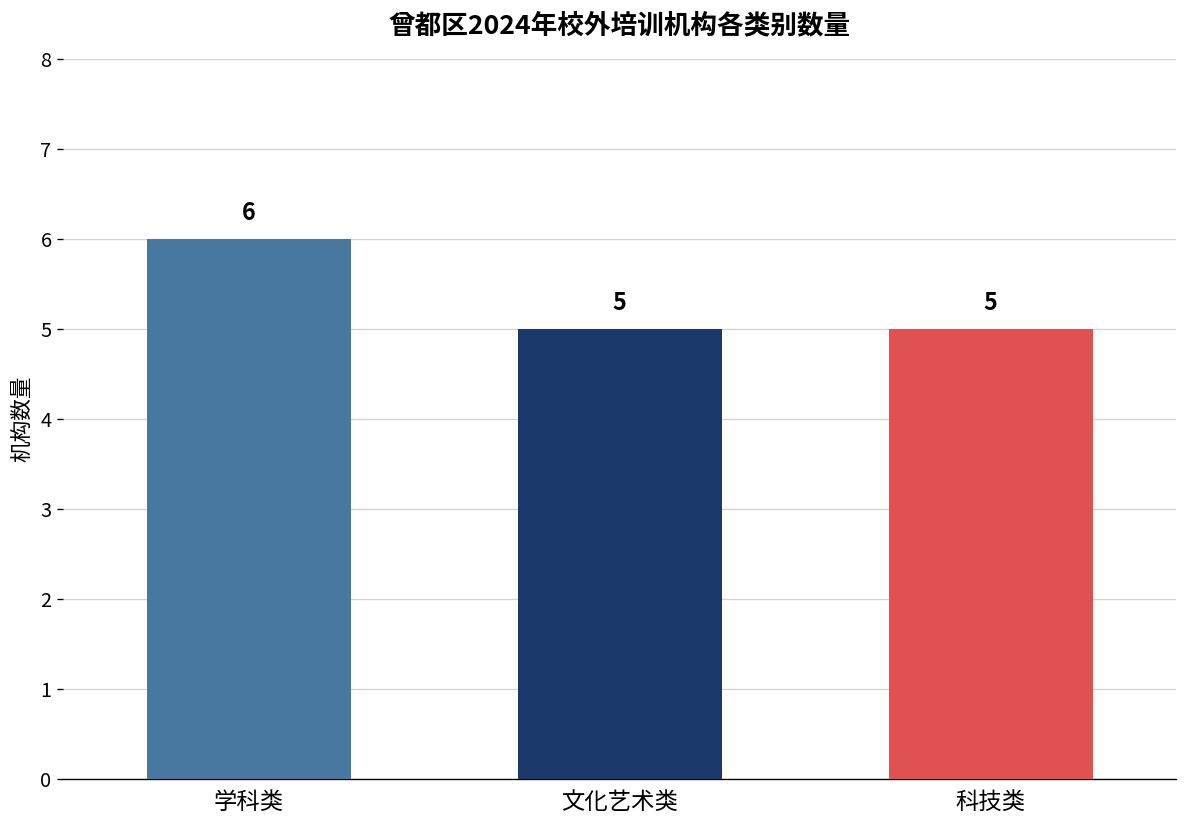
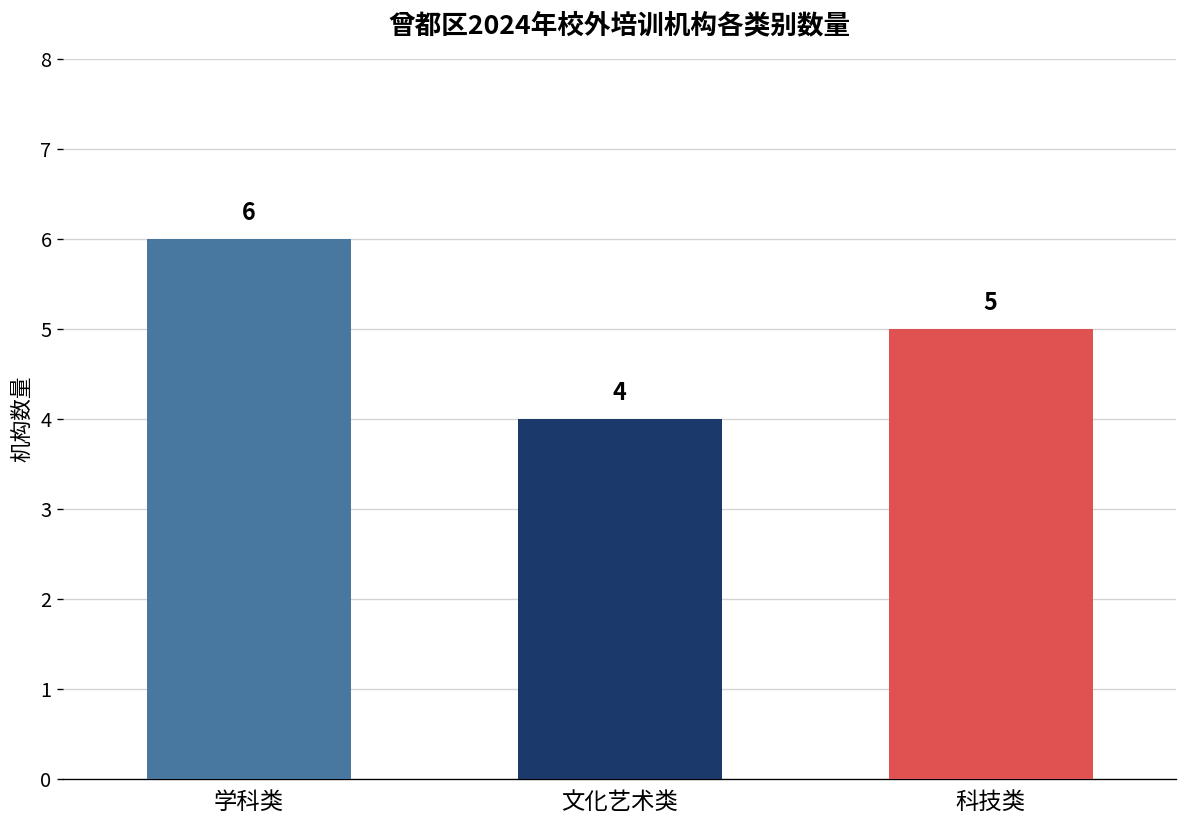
  {
    "学科类": 6,
-   "文化艺术类": 5,
+   "文化艺术类": 4,
    "科技类": 5
  }
